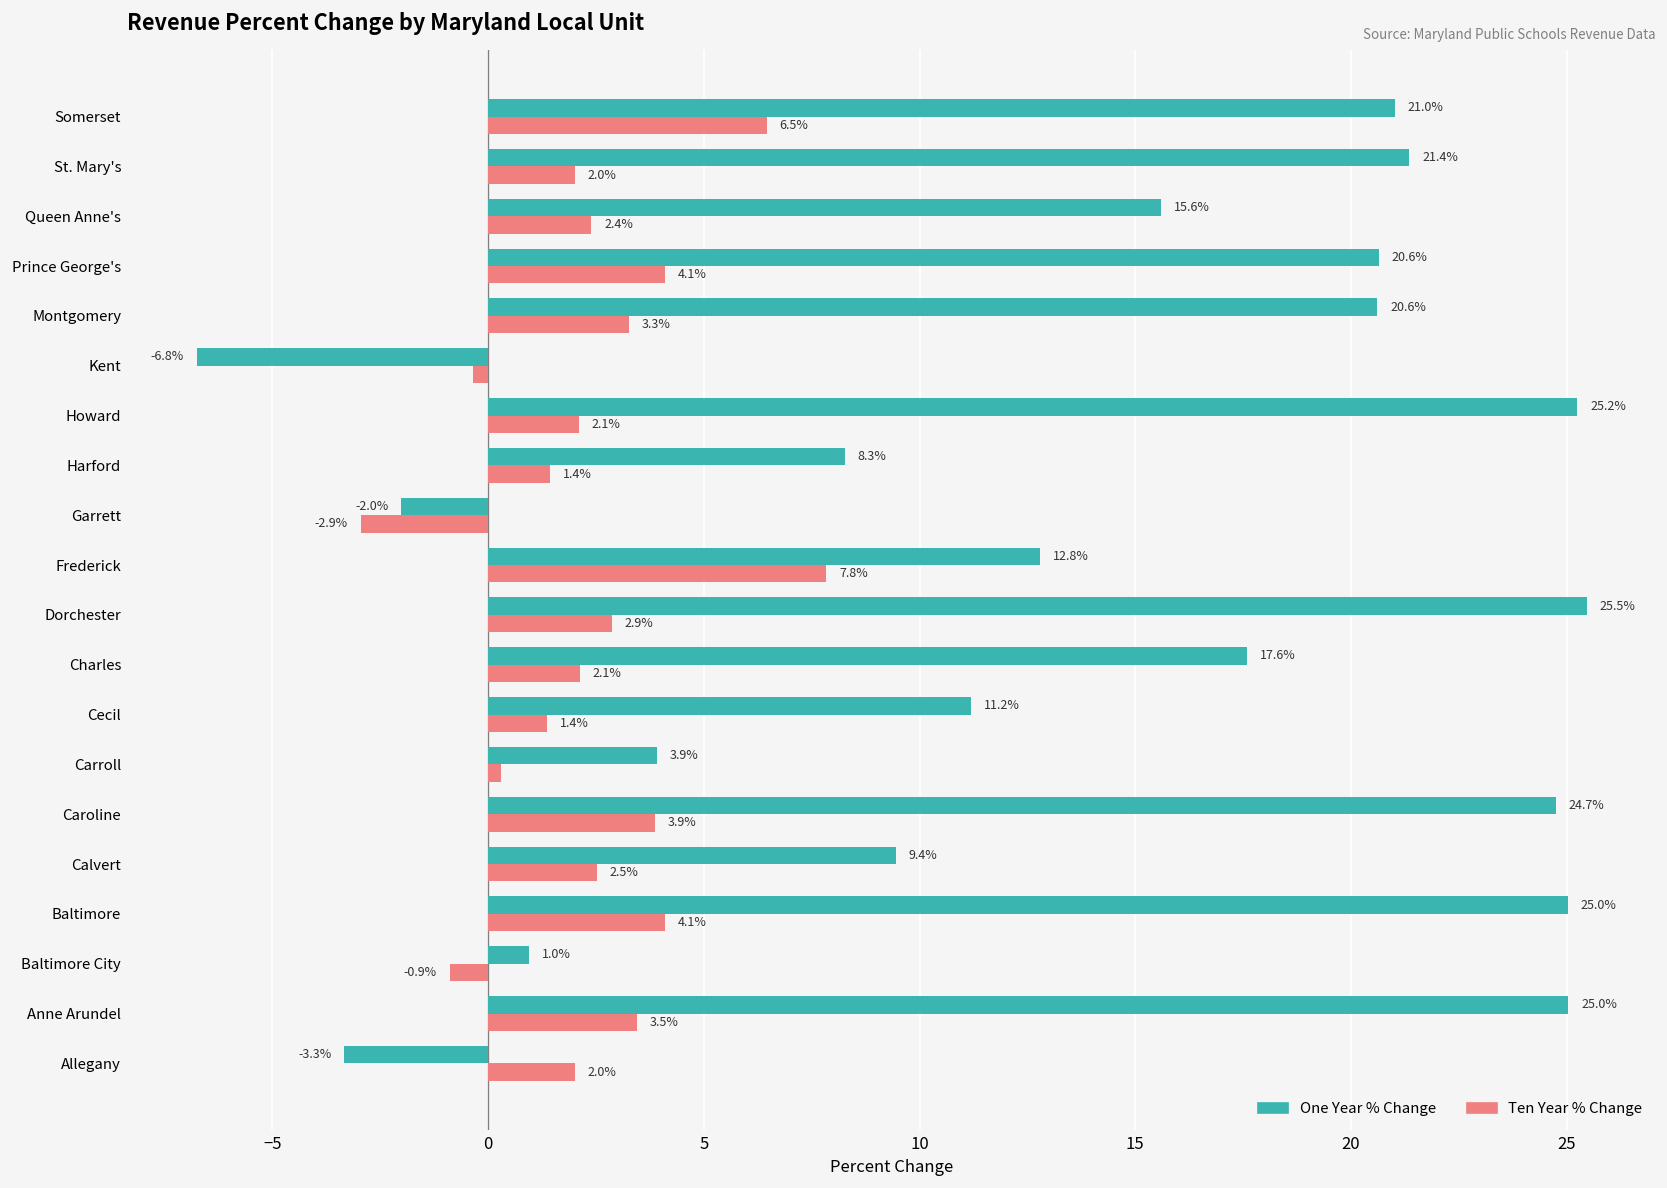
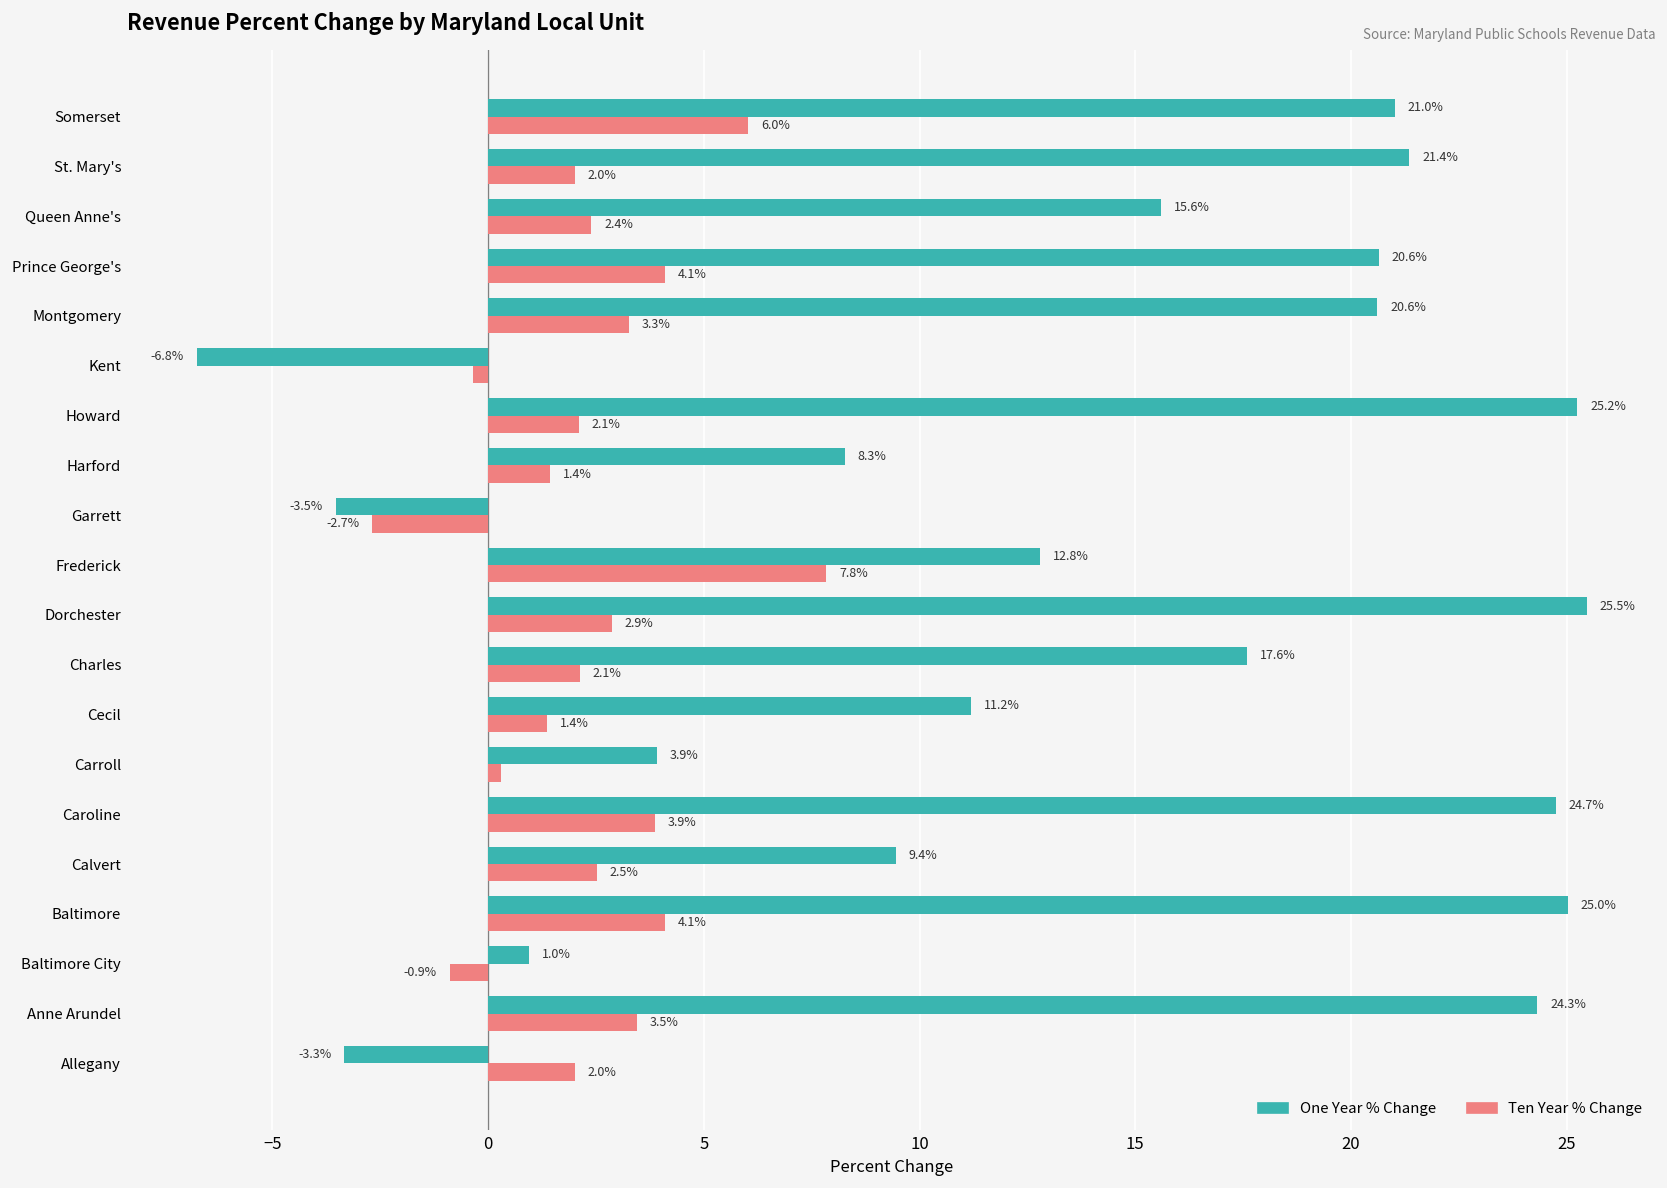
  {
    "One Year % Change": {
      "Somerset": "21.0%",
      "St. Mary's": "21.4%",
      "Queen Anne's": "15.6%",
      "Prince George's": "20.6%",
      "Montgomery": "20.6%",
      "Kent": "-6.8%",
      "Howard": "25.2%",
      "Harford": "8.3%",
-     "Garrett": "-2.0%",
+     "Garrett": "-3.5%",
      "Frederick": "12.8%",
      "Dorchester": "25.5%",
      "Charles": "17.6%",
      "Cecil": "11.2%",
      "Carroll": "3.9%",
      "Caroline": "24.7%",
      "Calvert": "9.4%",
      "Baltimore": "25.0%",
      "Baltimore City": "1.0%",
-     "Anne Arundel": "25.0%",
+     "Anne Arundel": "24.3%",
      "Allegany": "-3.3%"
    },
    "Ten Year % Change": {
-     "Somerset": "6.5%",
+     "Somerset": "6.0%",
      "St. Mary's": "2.0%",
      "Queen Anne's": "2.4%",
      "Prince George's": "4.1%",
      "Montgomery": "3.3%",
      "Howard": "2.1%",
      "Harford": "1.4%",
-     "Garrett": "-2.9%",
+     "Garrett": "-2.7%",
      "Frederick": "7.8%",
      "Dorchester": "2.9%",
      "Charles": "2.1%",
      "Cecil": "1.4%",
      "Caroline": "3.9%",
      "Calvert": "2.5%",
      "Baltimore": "4.1%",
      "Baltimore City": "-0.9%",
      "Anne Arundel": "3.5%",
      "Allegany": "2.0%"
    }
  }
